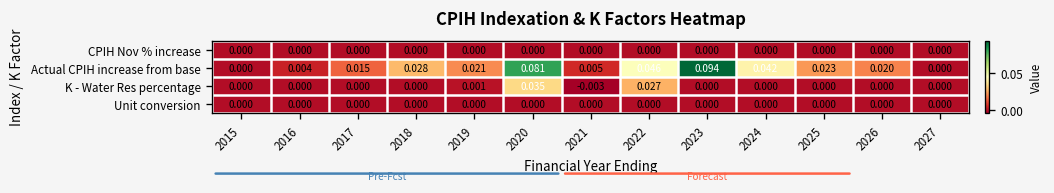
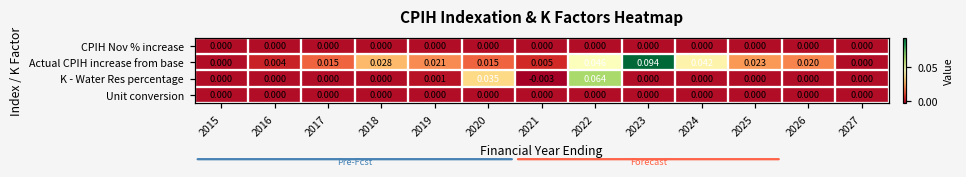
  {
    "CPIH Nov % increase": {
      "2015": 0.000,
      "2016": 0.000,
      "2017": 0.000,
      "2018": 0.000,
      "2019": 0.000,
      "2020": 0.000,
      "2021": 0.000,
      "2022": 0.000,
      "2023": 0.000,
      "2024": 0.000,
      "2025": 0.000,
      "2026": 0.000,
      "2027": 0.000
    },
    "Actual CPIH increase from base": {
      "2015": 0.000,
      "2016": 0.004,
      "2017": 0.015,
      "2018": 0.028,
      "2019": 0.021,
-     "2020": 0.081,
+     "2020": 0.015,
      "2021": 0.005,
      "2022": 0.046,
      "2023": 0.094,
      "2024": 0.042,
      "2025": 0.023,
      "2026": 0.020,
      "2027": 0.000
    },
    "K - Water Res percentage": {
      "2015": 0.000,
      "2016": 0.000,
      "2017": 0.000,
      "2018": 0.000,
      "2019": 0.001,
      "2020": 0.035,
      "2021": -0.003,
-     "2022": 0.027,
+     "2022": 0.064,
      "2023": 0.000,
      "2024": 0.000,
      "2025": 0.000,
      "2026": 0.000,
      "2027": 0.000
    },
    "Unit conversion": {
      "2015": 0.000,
      "2016": 0.000,
      "2017": 0.000,
      "2018": 0.000,
      "2019": 0.000,
      "2020": 0.000,
      "2021": 0.000,
      "2022": 0.000,
      "2023": 0.000,
      "2024": 0.000,
      "2025": 0.000,
      "2026": 0.000,
      "2027": 0.000
    }
  }
